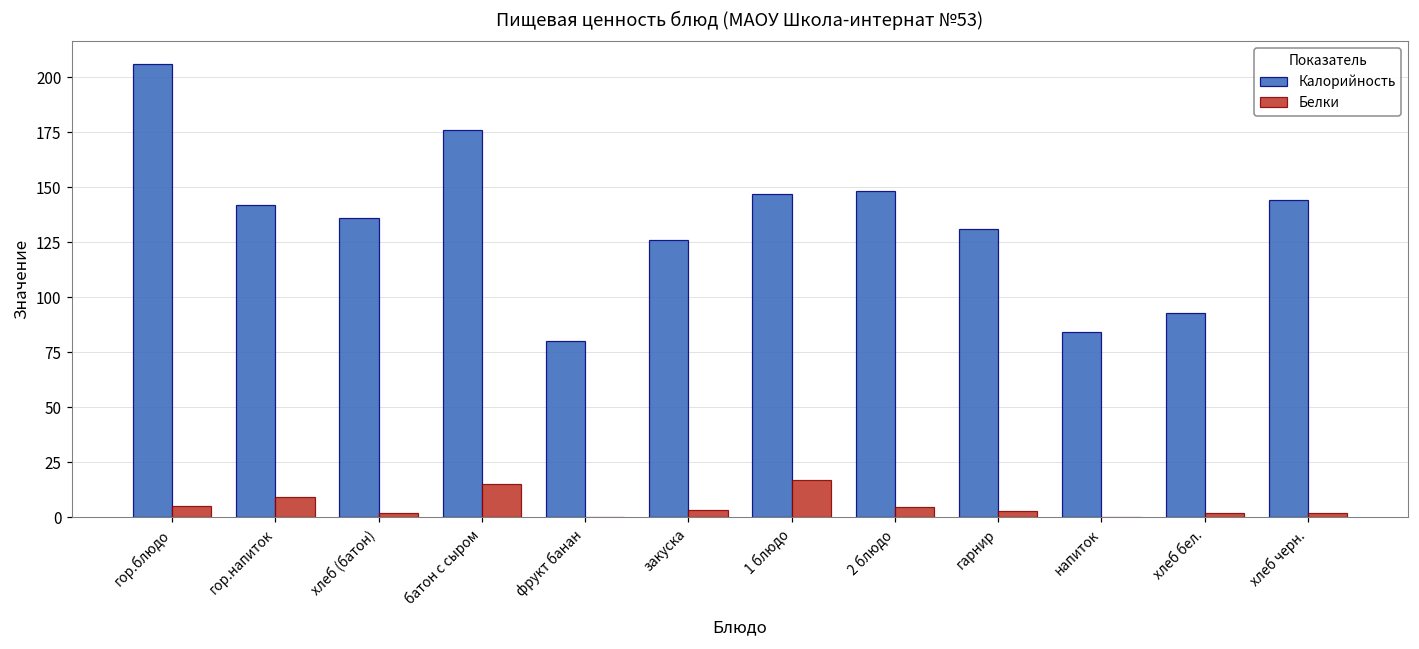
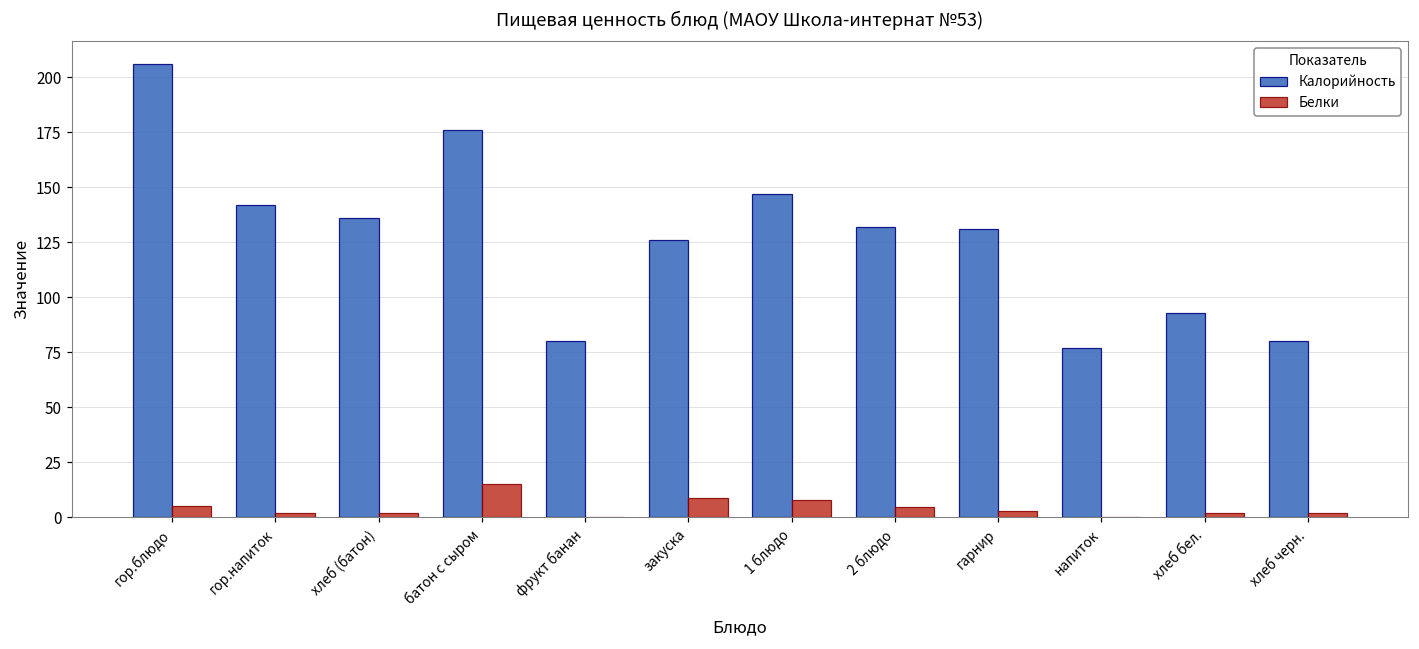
  {
    "Калорийность": {
      "гор.блюдо": 206,
      "гор.напиток": 142,
      "хлеб (батон)": 136,
      "батон с сыром": 176,
      "фрукт банан": 80,
      "закуска": 126,
      "1 блюдо": 147,
-     "2 блюдо": 148,
+     "2 блюдо": 132,
      "гарнир": 131,
-     "напиток": 84,
+     "напиток": 77,
      "хлеб бел.": 93,
-     "хлеб черн.": 144
+     "хлеб черн.": 80
    },
    "Белки": {
      "гор.блюдо": 5,
-     "гор.напиток": 9,
+     "гор.напиток": 2,
      "хлеб (батон)": 2,
      "батон с сыром": 15,
      "фрукт банан": 0,
-     "закуска": 3,
-     "1 блюдо": 17,
+     "закуска": 9,
+     "1 блюдо": 8,
      "2 блюдо": 5,
      "гарнир": 3,
      "хлеб бел.": 2,
      "хлеб черн.": 2
    }
  }
